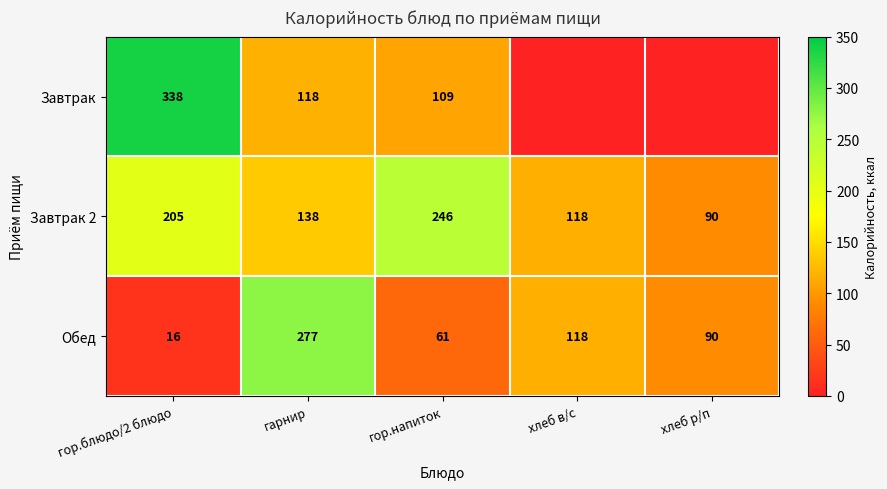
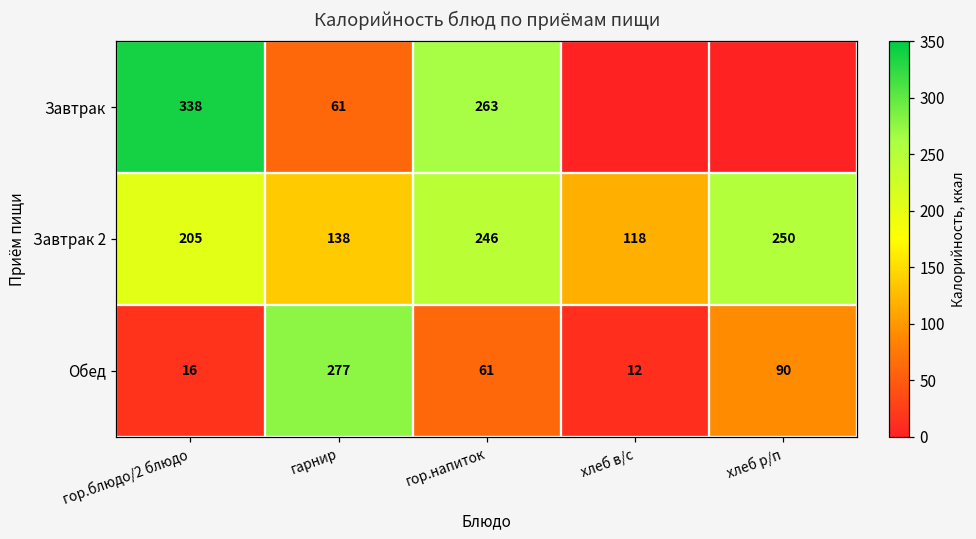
  {
    "Завтрак": {
      "гор.блюдо/2 блюдо": 338,
-     "гарнир": 118,
-     "гор.напиток": 109
+     "гарнир": 61,
+     "гор.напиток": 263
    },
    "Завтрак 2": {
      "гор.блюдо/2 блюдо": 205,
      "гарнир": 138,
      "гор.напиток": 246,
      "хлеб в/с": 118,
-     "хлеб р/п": 90
+     "хлеб р/п": 250
    },
    "Обед": {
      "гор.блюдо/2 блюдо": 16,
      "гарнир": 277,
      "гор.напиток": 61,
-     "хлеб в/с": 118,
+     "хлеб в/с": 12,
      "хлеб р/п": 90
    }
  }
